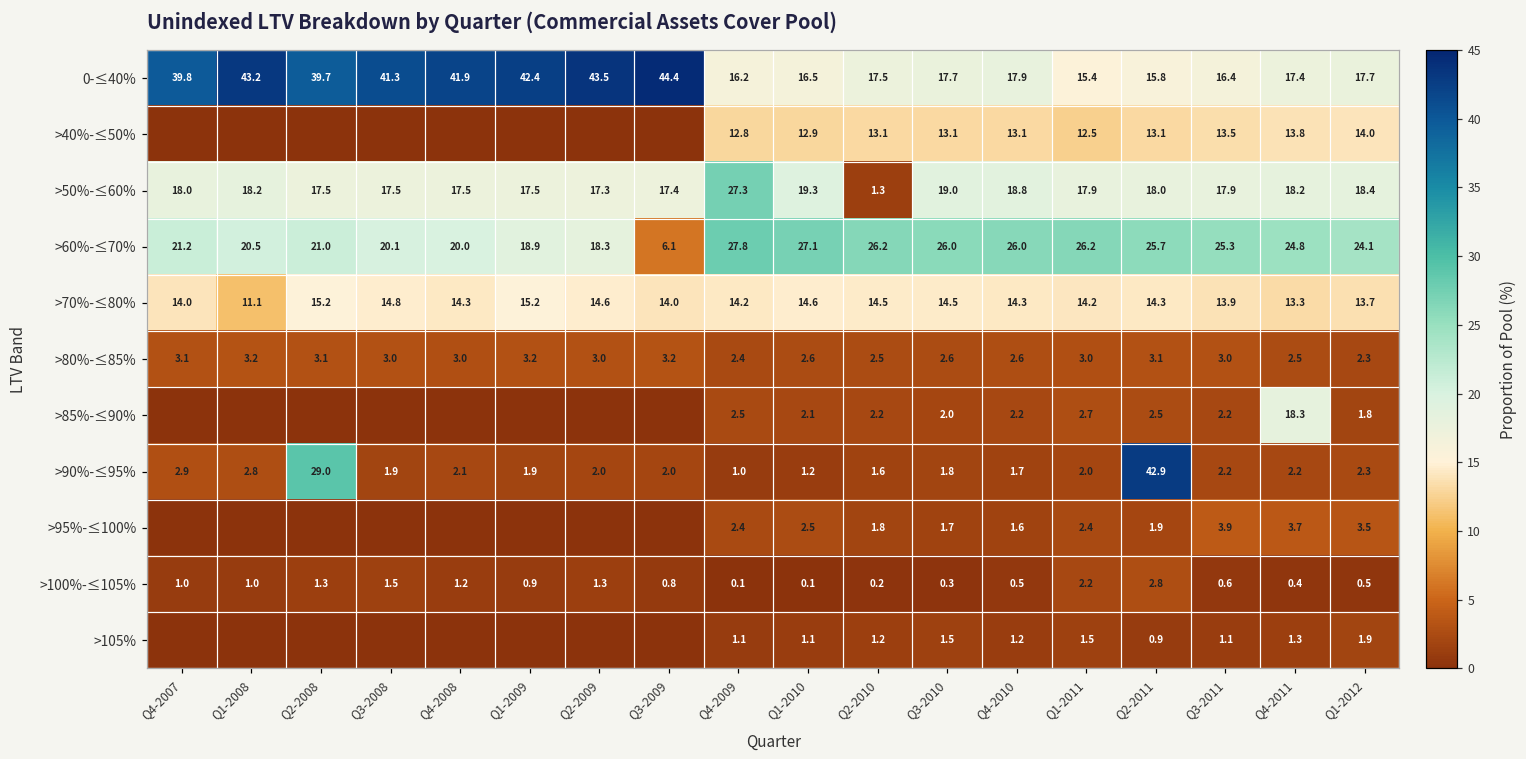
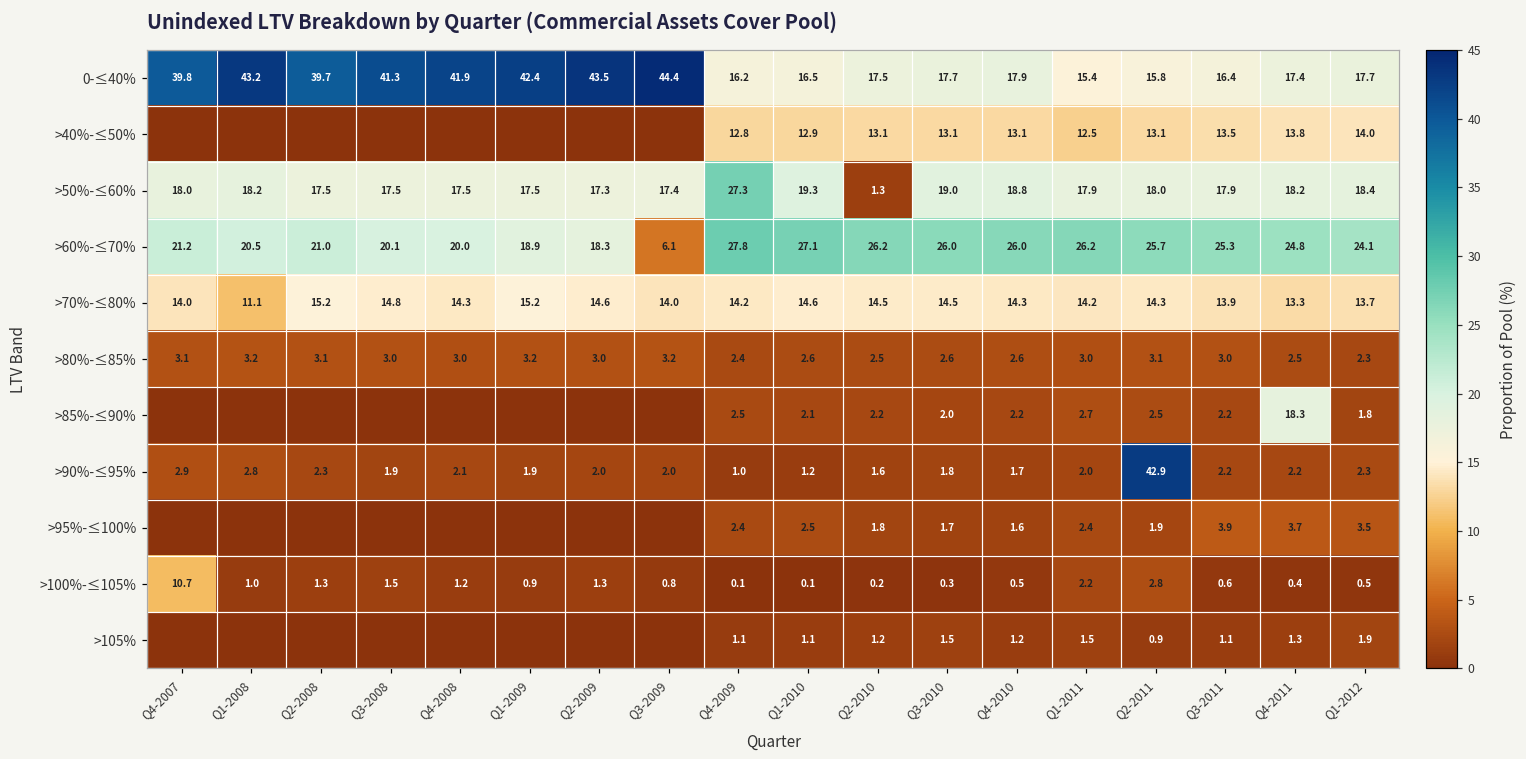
  {
    "0-≤40%": {
      "Q4-2007": 39.8,
      "Q1-2008": 43.2,
      "Q2-2008": 39.7,
      "Q3-2008": 41.3,
      "Q4-2008": 41.9,
      "Q1-2009": 42.4,
      "Q2-2009": 43.5,
      "Q3-2009": 44.4,
      "Q4-2009": 16.2,
      "Q1-2010": 16.5,
      "Q2-2010": 17.5,
      "Q3-2010": 17.7,
      "Q4-2010": 17.9,
      "Q1-2011": 15.4,
      "Q2-2011": 15.8,
      "Q3-2011": 16.4,
      "Q4-2011": 17.4,
      "Q1-2012": 17.7
    },
    ">40%-≤50%": {
      "Q4-2009": 12.8,
      "Q1-2010": 12.9,
      "Q2-2010": 13.1,
      "Q3-2010": 13.1,
      "Q4-2010": 13.1,
      "Q1-2011": 12.5,
      "Q2-2011": 13.1,
      "Q3-2011": 13.5,
      "Q4-2011": 13.8,
      "Q1-2012": 14.0
    },
    ">50%-≤60%": {
      "Q4-2007": 18.0,
      "Q1-2008": 18.2,
      "Q2-2008": 17.5,
      "Q3-2008": 17.5,
      "Q4-2008": 17.5,
      "Q1-2009": 17.5,
      "Q2-2009": 17.3,
      "Q3-2009": 17.4,
      "Q4-2009": 27.3,
      "Q1-2010": 19.3,
      "Q2-2010": 1.3,
      "Q3-2010": 19.0,
      "Q4-2010": 18.8,
      "Q1-2011": 17.9,
      "Q2-2011": 18.0,
      "Q3-2011": 17.9,
      "Q4-2011": 18.2,
      "Q1-2012": 18.4
    },
    ">60%-≤70%": {
      "Q4-2007": 21.2,
      "Q1-2008": 20.5,
      "Q2-2008": 21.0,
      "Q3-2008": 20.1,
      "Q4-2008": 20.0,
      "Q1-2009": 18.9,
      "Q2-2009": 18.3,
      "Q3-2009": 6.1,
      "Q4-2009": 27.8,
      "Q1-2010": 27.1,
      "Q2-2010": 26.2,
      "Q3-2010": 26.0,
      "Q4-2010": 26.0,
      "Q1-2011": 26.2,
      "Q2-2011": 25.7,
      "Q3-2011": 25.3,
      "Q4-2011": 24.8,
      "Q1-2012": 24.1
    },
    ">70%-≤80%": {
      "Q4-2007": 14.0,
      "Q1-2008": 11.1,
      "Q2-2008": 15.2,
      "Q3-2008": 14.8,
      "Q4-2008": 14.3,
      "Q1-2009": 15.2,
      "Q2-2009": 14.6,
      "Q3-2009": 14.0,
      "Q4-2009": 14.2,
      "Q1-2010": 14.6,
      "Q2-2010": 14.5,
      "Q3-2010": 14.5,
      "Q4-2010": 14.3,
      "Q1-2011": 14.2,
      "Q2-2011": 14.3,
      "Q3-2011": 13.9,
      "Q4-2011": 13.3,
      "Q1-2012": 13.7
    },
    ">80%-≤85%": {
      "Q4-2007": 3.1,
      "Q1-2008": 3.2,
      "Q2-2008": 3.1,
      "Q3-2008": 3.0,
      "Q4-2008": 3.0,
      "Q1-2009": 3.2,
      "Q2-2009": 3.0,
      "Q3-2009": 3.2,
      "Q4-2009": 2.4,
      "Q1-2010": 2.6,
      "Q2-2010": 2.5,
      "Q3-2010": 2.6,
      "Q4-2010": 2.6,
      "Q1-2011": 3.0,
      "Q2-2011": 3.1,
      "Q3-2011": 3.0,
      "Q4-2011": 2.5,
      "Q1-2012": 2.3
    },
    ">85%-≤90%": {
      "Q4-2009": 2.5,
      "Q1-2010": 2.1,
      "Q2-2010": 2.2,
      "Q3-2010": 2.0,
      "Q4-2010": 2.2,
      "Q1-2011": 2.7,
      "Q2-2011": 2.5,
      "Q3-2011": 2.2,
      "Q4-2011": 18.3,
      "Q1-2012": 1.8
    },
    ">90%-≤95%": {
      "Q4-2007": 2.9,
      "Q1-2008": 2.8,
-     "Q2-2008": 29.0,
+     "Q2-2008": 2.3,
      "Q3-2008": 1.9,
      "Q4-2008": 2.1,
      "Q1-2009": 1.9,
      "Q2-2009": 2.0,
      "Q3-2009": 2.0,
      "Q4-2009": 1.0,
      "Q1-2010": 1.2,
      "Q2-2010": 1.6,
      "Q3-2010": 1.8,
      "Q4-2010": 1.7,
      "Q1-2011": 2.0,
      "Q2-2011": 42.9,
      "Q3-2011": 2.2,
      "Q4-2011": 2.2,
      "Q1-2012": 2.3
    },
    ">95%-≤100%": {
      "Q4-2009": 2.4,
      "Q1-2010": 2.5,
      "Q2-2010": 1.8,
      "Q3-2010": 1.7,
      "Q4-2010": 1.6,
      "Q1-2011": 2.4,
      "Q2-2011": 1.9,
      "Q3-2011": 3.9,
      "Q4-2011": 3.7,
      "Q1-2012": 3.5
    },
    ">100%-≤105%": {
-     "Q4-2007": 1.0,
+     "Q4-2007": 10.7,
      "Q1-2008": 1.0,
      "Q2-2008": 1.3,
      "Q3-2008": 1.5,
      "Q4-2008": 1.2,
      "Q1-2009": 0.9,
      "Q2-2009": 1.3,
      "Q3-2009": 0.8,
      "Q4-2009": 0.1,
      "Q1-2010": 0.1,
      "Q2-2010": 0.2,
      "Q3-2010": 0.3,
      "Q4-2010": 0.5,
      "Q1-2011": 2.2,
      "Q2-2011": 2.8,
      "Q3-2011": 0.6,
      "Q4-2011": 0.4,
      "Q1-2012": 0.5
    },
    ">105%": {
      "Q4-2009": 1.1,
      "Q1-2010": 1.1,
      "Q2-2010": 1.2,
      "Q3-2010": 1.5,
      "Q4-2010": 1.2,
      "Q1-2011": 1.5,
      "Q2-2011": 0.9,
      "Q3-2011": 1.1,
      "Q4-2011": 1.3,
      "Q1-2012": 1.9
    }
  }
